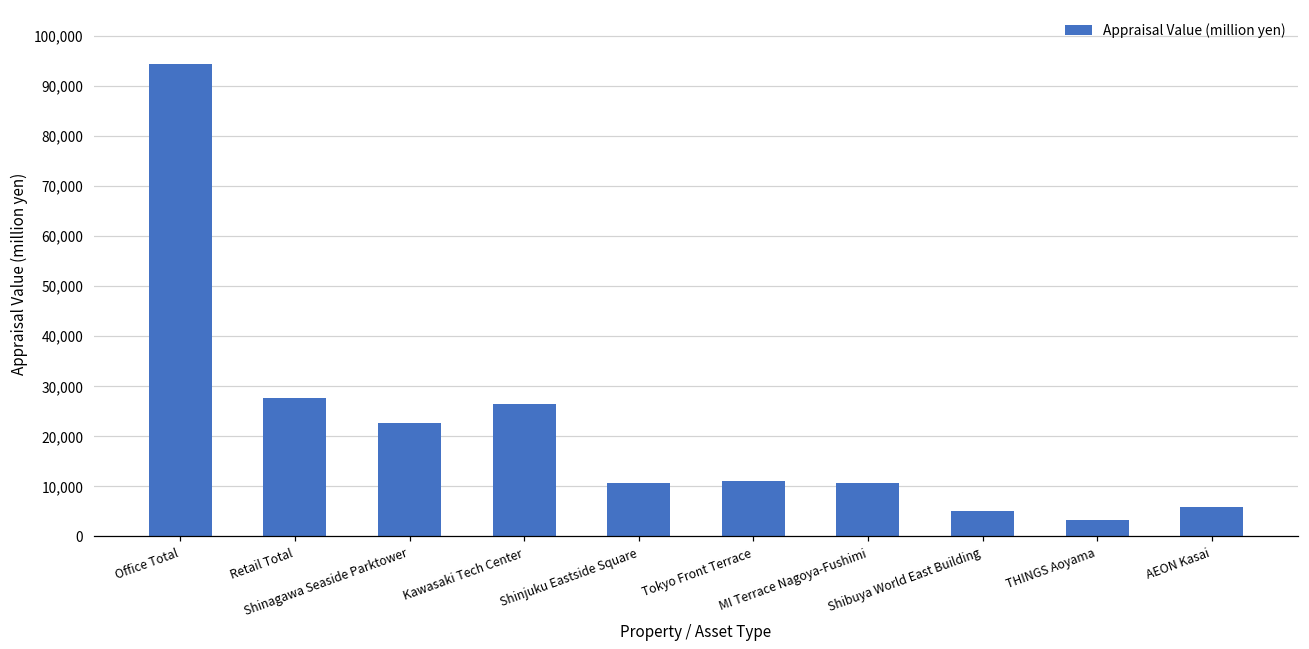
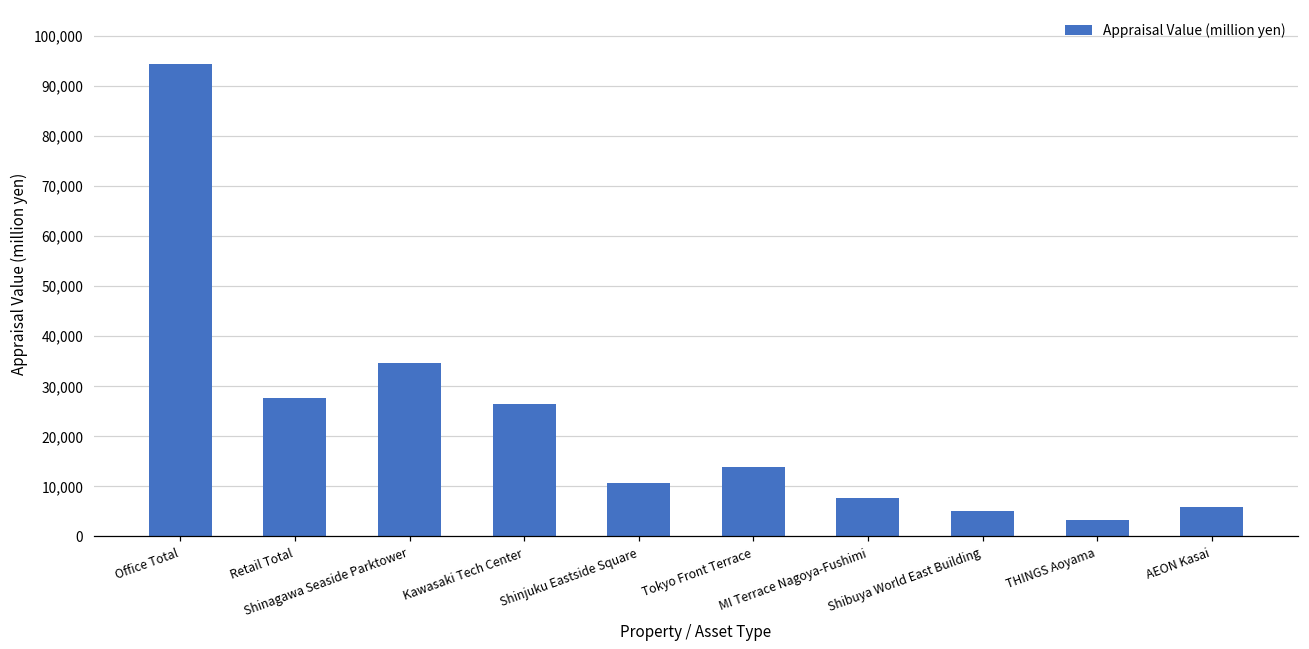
  {
    "Office Total": "94,000",
    "Retail Total": "28,000",
-   "Shinagawa Seaside Parktower": "23,000",
+   "Shinagawa Seaside Parktower": "35,000",
    "Kawasaki Tech Center": "27,000",
    "Shinjuku Eastside Square": "11,000",
-   "Tokyo Front Terrace": "11,000",
-   "MI Terrace Nagoya-Fushimi": "11,000",
+   "Tokyo Front Terrace": "14,000",
+   "MI Terrace Nagoya-Fushimi": "8,000",
    "Shibuya World East Building": "5,000",
    "THINGS Aoyama": "3,000",
    "AEON Kasai": "6,000"
  }
